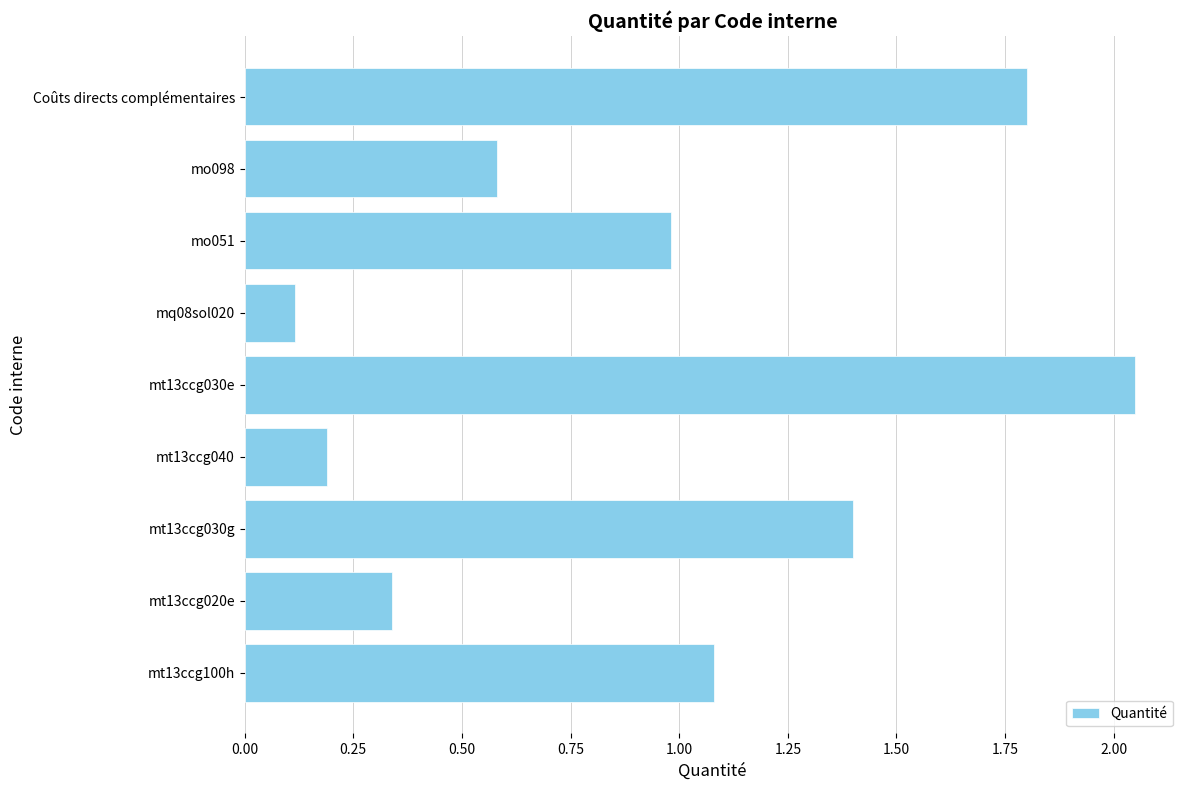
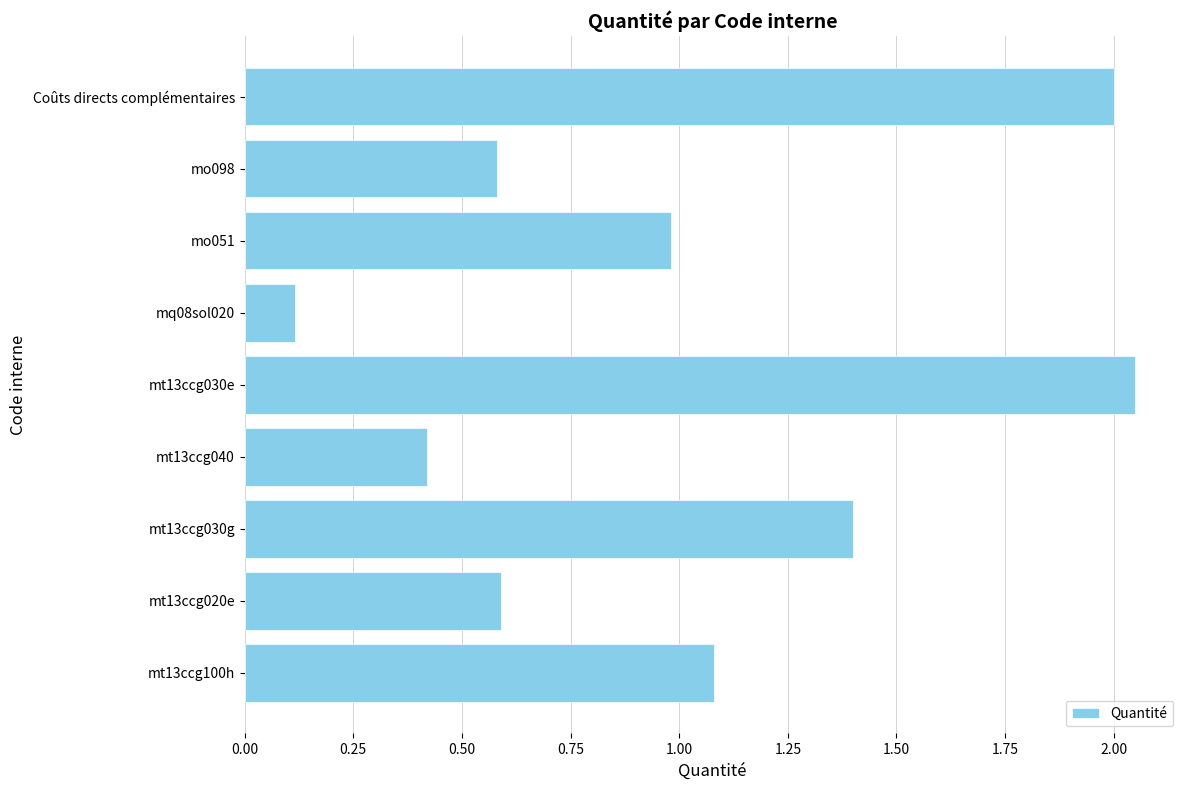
  {
-   "Coûts directs complémentaires": 1.8,
+   "Coûts directs complémentaires": 2.0,
    "mo098": 0.58,
    "mo051": 0.98,
    "mq08sol020": 0.12,
    "mt13ccg030e": 2.05,
-   "mt13ccg040": 0.19,
+   "mt13ccg040": 0.42,
    "mt13ccg030g": 1.40,
-   "mt13ccg020e": 0.34,
+   "mt13ccg020e": 0.59,
    "mt13ccg100h": 1.08
  }
